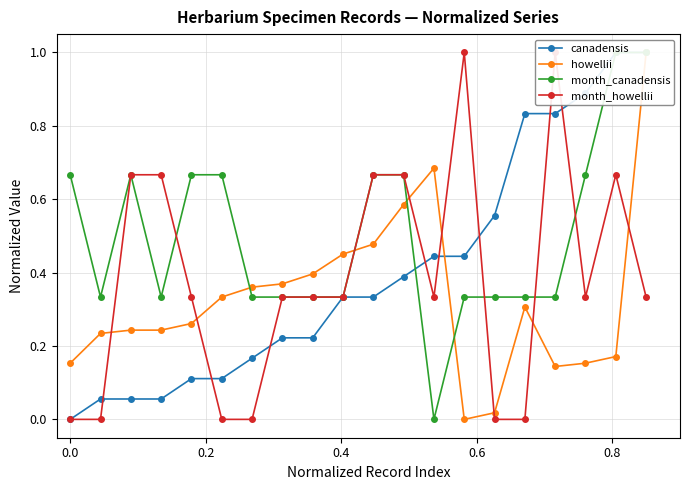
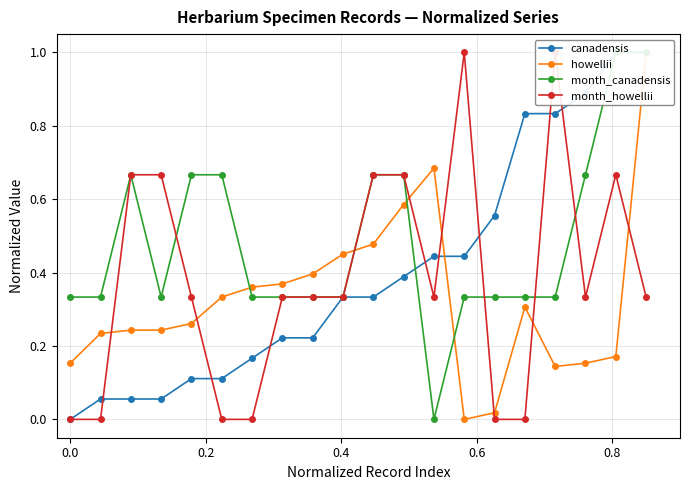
  {
    "howellii": {
      "0.0": 0.15
    },
    "month_canadensis": {
-     "0.0": 0.67
+     "0.0": 0.33
    }
  }
